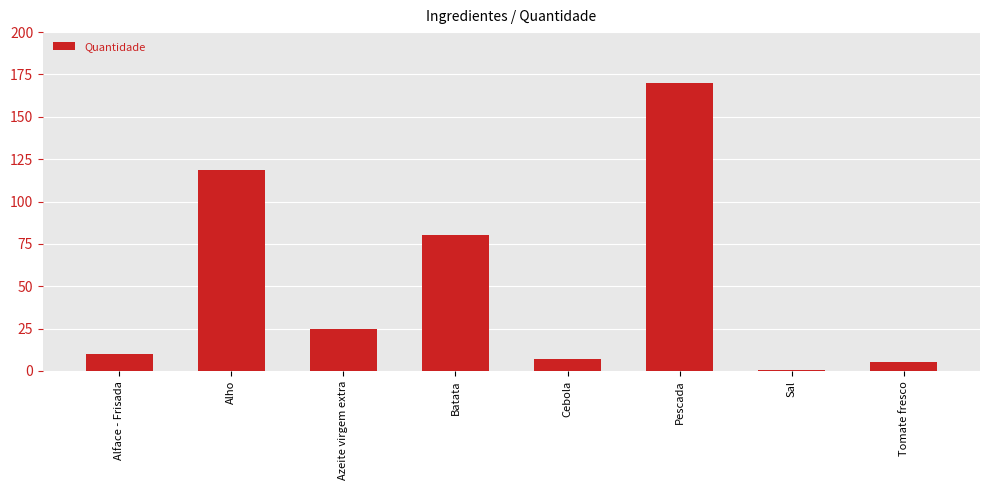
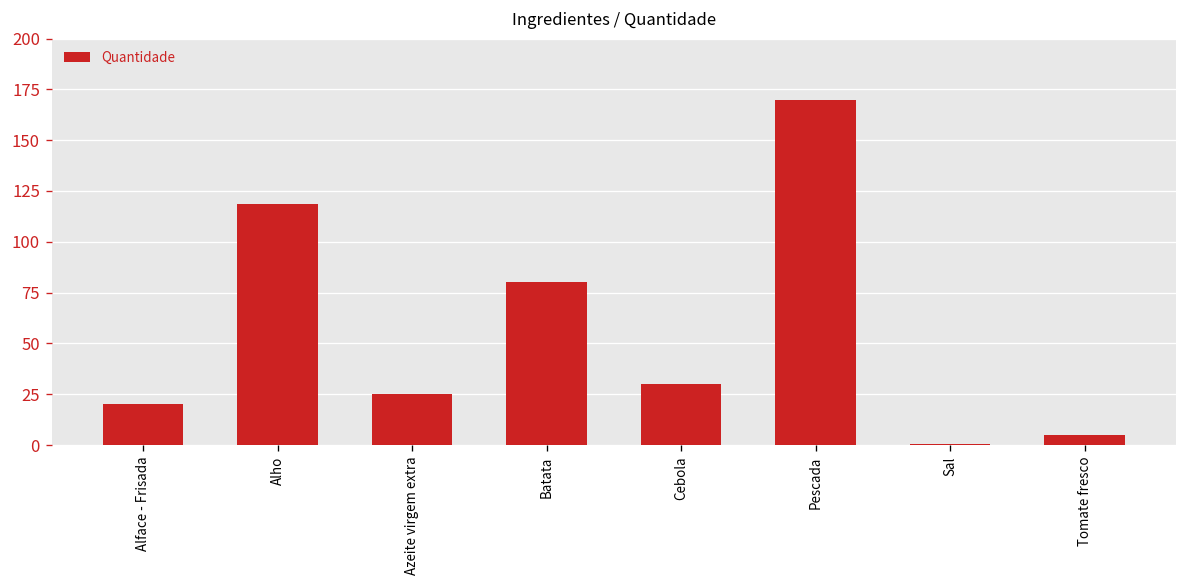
  {
-   "Alface - Frisada": 10,
+   "Alface - Frisada": 20,
    "Alho": 118,
    "Azeite virgem extra": 25,
    "Batata": 80,
-   "Cebola": 7,
+   "Cebola": 30,
    "Pescada": 170,
    "Tomate fresco": 5
  }
